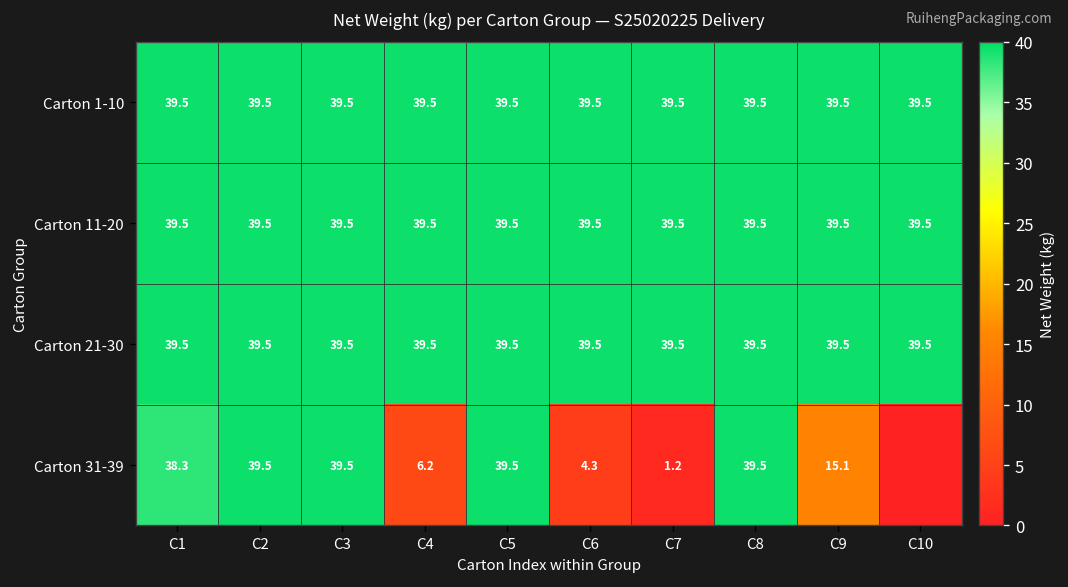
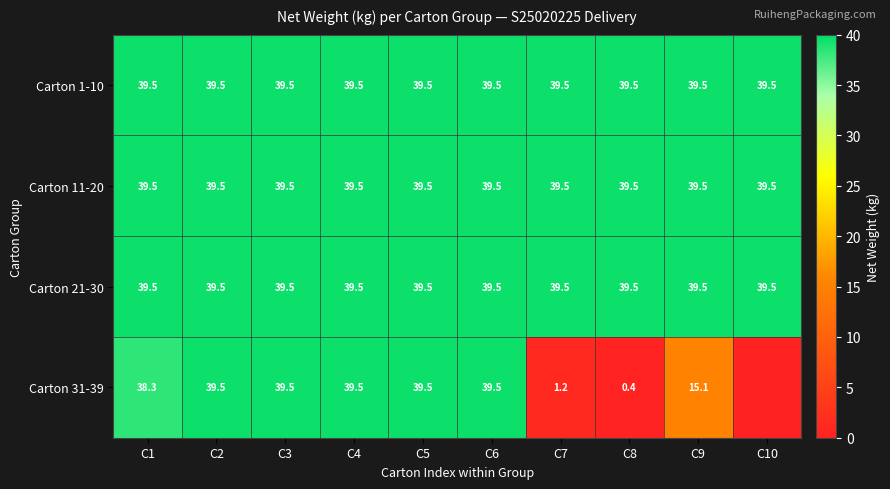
  {
    "Carton 1-10": {
      "C1": 39.5,
      "C2": 39.5,
      "C3": 39.5,
      "C4": 39.5,
      "C5": 39.5,
      "C6": 39.5,
      "C7": 39.5,
      "C8": 39.5,
      "C9": 39.5,
      "C10": 39.5
    },
    "Carton 11-20": {
      "C1": 39.5,
      "C2": 39.5,
      "C3": 39.5,
      "C4": 39.5,
      "C5": 39.5,
      "C6": 39.5,
      "C7": 39.5,
      "C8": 39.5,
      "C9": 39.5,
      "C10": 39.5
    },
    "Carton 21-30": {
      "C1": 39.5,
      "C2": 39.5,
      "C3": 39.5,
      "C4": 39.5,
      "C5": 39.5,
      "C6": 39.5,
      "C7": 39.5,
      "C8": 39.5,
      "C9": 39.5,
      "C10": 39.5
    },
    "Carton 31-39": {
      "C1": 38.3,
      "C2": 39.5,
      "C3": 39.5,
-     "C4": 6.2,
+     "C4": 39.5,
      "C5": 39.5,
-     "C6": 4.3,
+     "C6": 39.5,
      "C7": 1.2,
-     "C8": 39.5,
+     "C8": 0.4,
      "C9": 15.1
    }
  }
